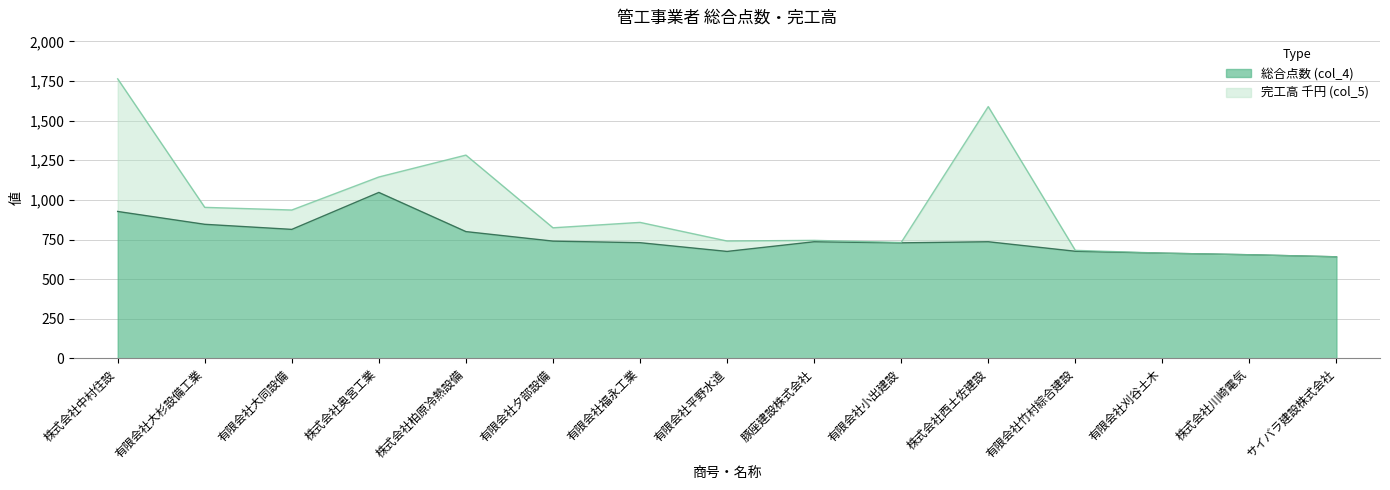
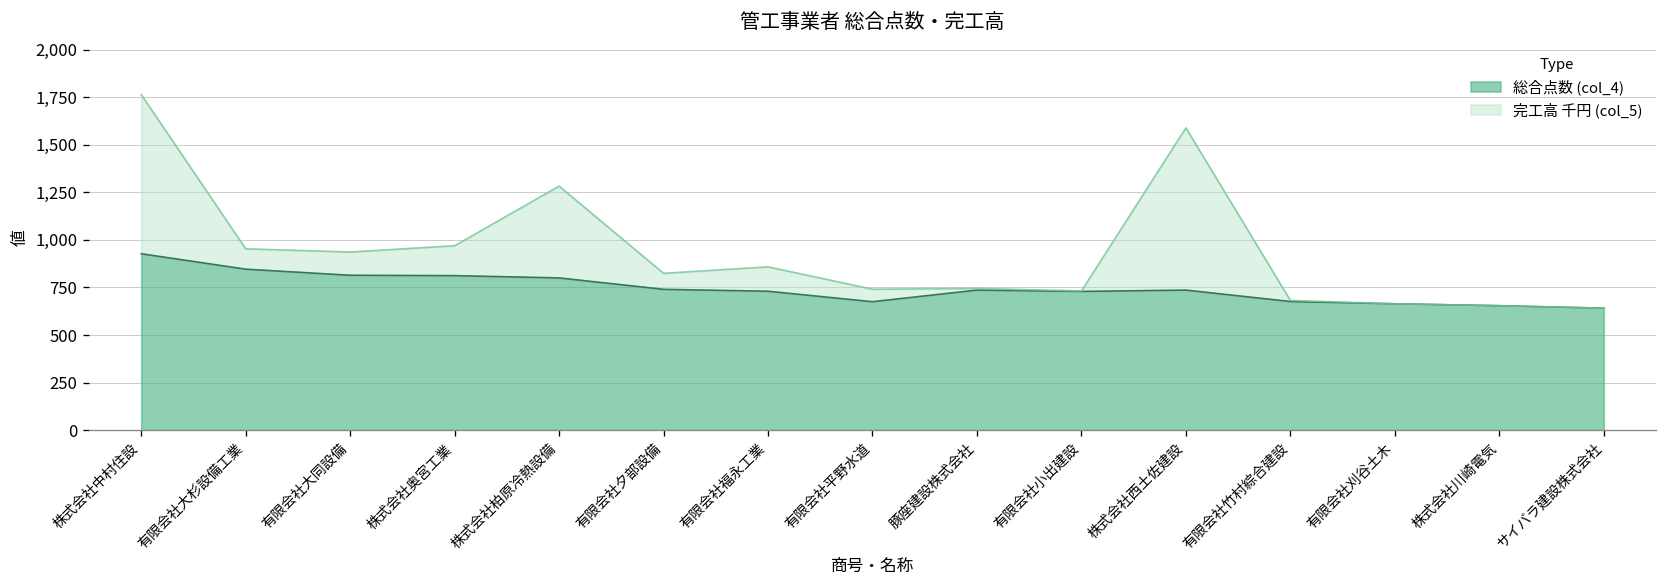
  {
    "総合点数 (col_4)": {
      "株式会社中村住設": "930",
      "有限会社大杉設備工業": "850",
      "有限会社大同設備": "810",
-     "株式会社奥宮工業": "1,050",
+     "株式会社奥宮工業": "810",
      "株式会社柏原冷熱設備": "800",
      "有限会社夕部設備": "740",
      "有限会社福永工業": "730",
      "有限会社平野水道": "680",
      "株式会社西土佐建設": "740"
    },
    "完工高 千円 (col_5)": {
      "株式会社中村住設": "840",
      "有限会社大杉設備工業": "110",
      "有限会社大同設備": "120",
-     "株式会社奥宮工業": "100",
+     "株式会社奥宮工業": "160",
      "株式会社柏原冷熱設備": "480",
      "有限会社夕部設備": "80",
      "有限会社福永工業": "130",
      "有限会社平野水道": "70",
      "株式会社西土佐建設": "850"
    }
  }
